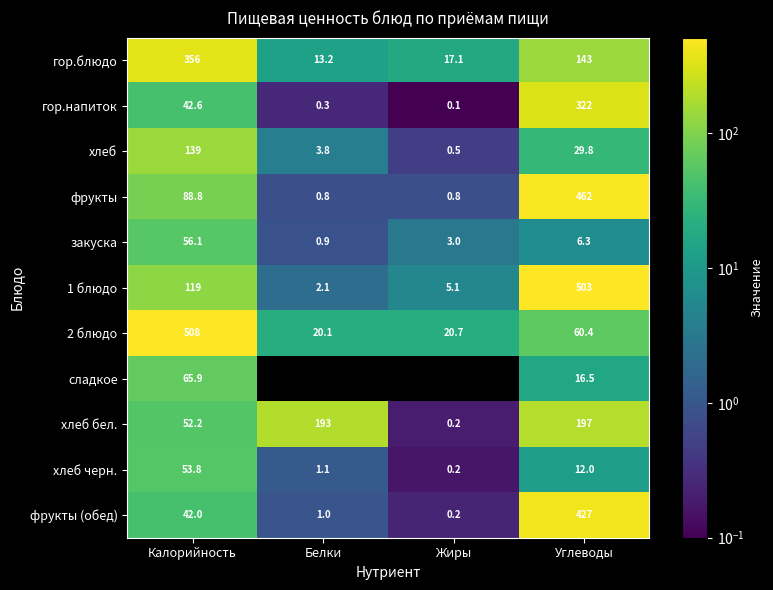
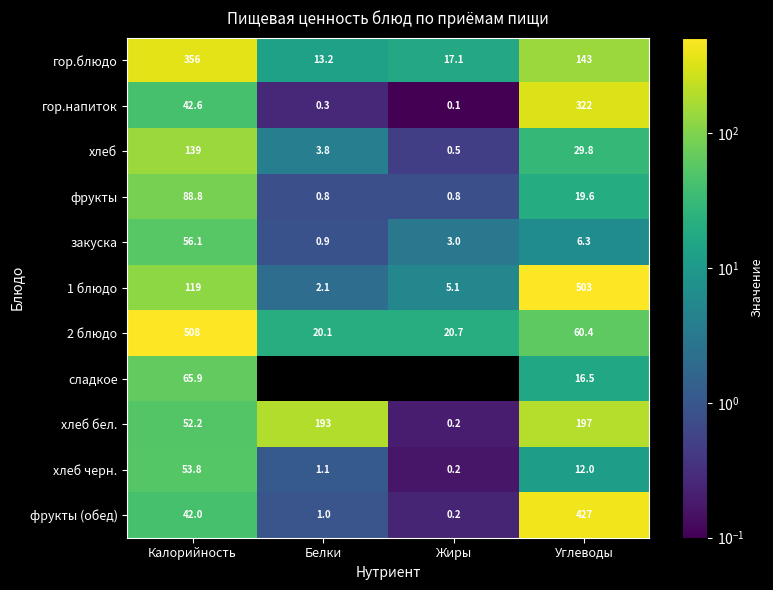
  {
    "гор.блюдо": {
      "Калорийность": 356,
      "Белки": 13.2,
      "Жиры": 17.1,
      "Углеводы": 143
    },
    "гор.напиток": {
      "Калорийность": 42.6,
      "Белки": 0.3,
      "Жиры": 0.1,
      "Углеводы": 322
    },
    "хлеб": {
      "Калорийность": 139,
      "Белки": 3.8,
      "Жиры": 0.5,
      "Углеводы": 29.8
    },
    "фрукты": {
      "Калорийность": 88.8,
      "Белки": 0.8,
      "Жиры": 0.8,
-     "Углеводы": 462
+     "Углеводы": 19.6
    },
    "закуска": {
      "Калорийность": 56.1,
      "Белки": 0.9,
      "Жиры": 3.0,
      "Углеводы": 6.3
    },
    "1 блюдо": {
      "Калорийность": 119,
      "Белки": 2.1,
      "Жиры": 5.1,
      "Углеводы": 503
    },
    "2 блюдо": {
      "Калорийность": 508,
      "Белки": 20.1,
      "Жиры": 20.7,
      "Углеводы": 60.4
    },
    "сладкое": {
      "Калорийность": 65.9,
      "Углеводы": 16.5
    },
    "хлеб бел.": {
      "Калорийность": 52.2,
      "Белки": 193,
      "Жиры": 0.2,
      "Углеводы": 197
    },
    "хлеб черн.": {
      "Калорийность": 53.8,
      "Белки": 1.1,
      "Жиры": 0.2,
      "Углеводы": 12.0
    },
    "фрукты (обед)": {
      "Калорийность": 42.0,
      "Белки": 1.0,
      "Жиры": 0.2,
      "Углеводы": 427
    }
  }
